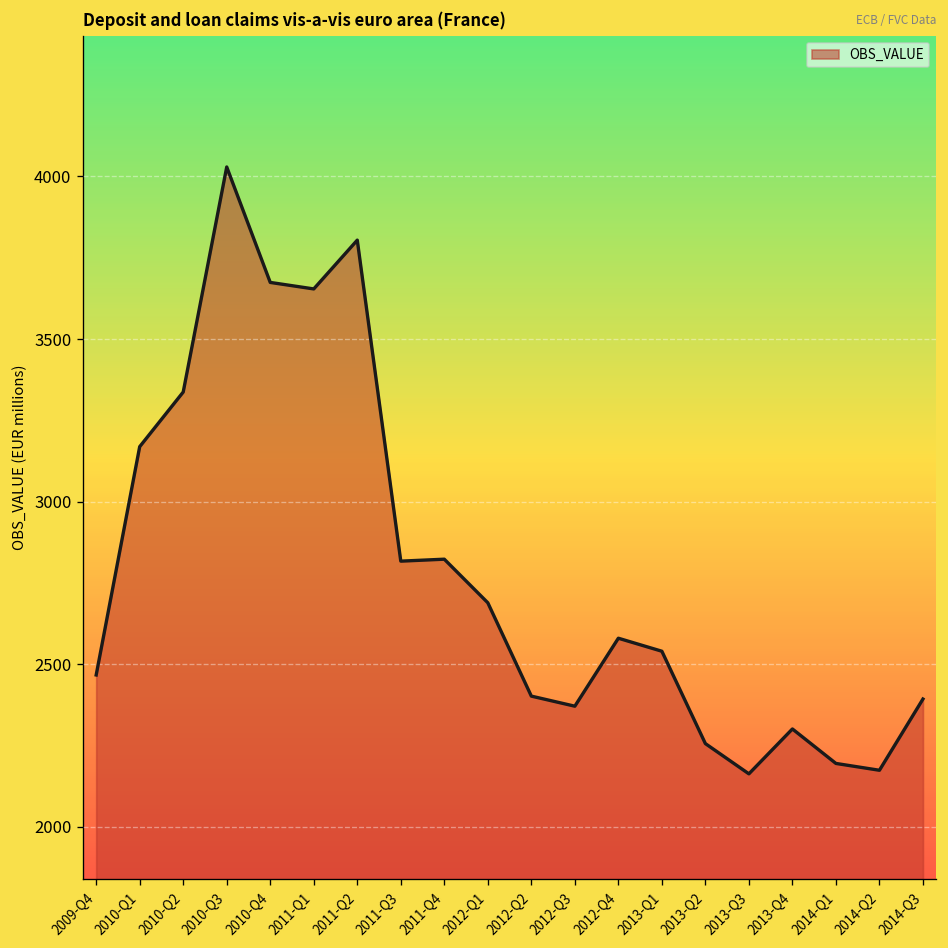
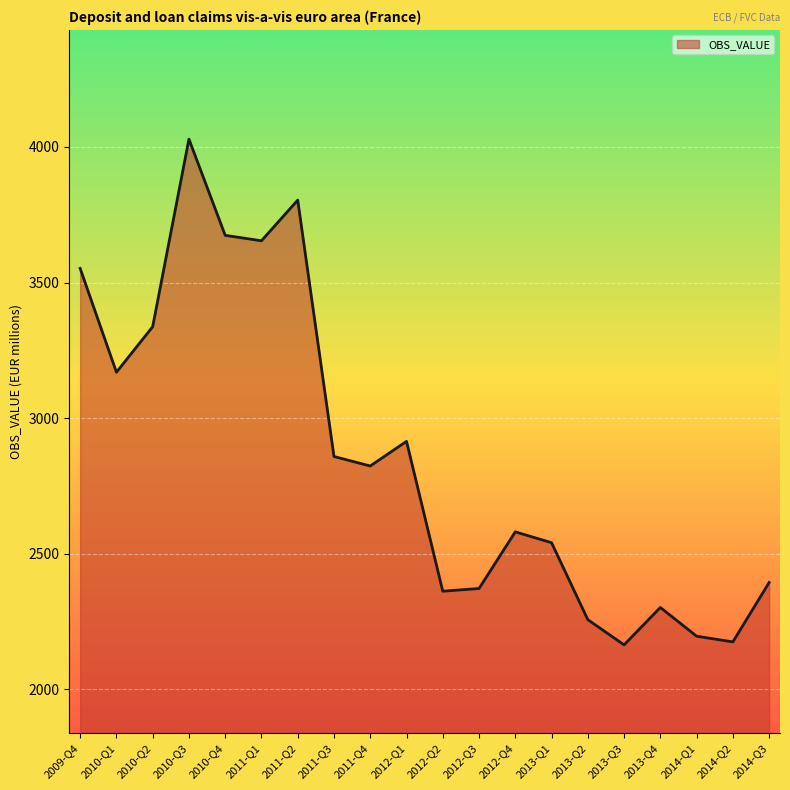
  {
-   "2009-Q4": 2470,
+   "2009-Q4": 3550,
    "2010-Q1": 3170,
    "2010-Q2": 3340,
    "2010-Q3": 4030,
    "2010-Q4": 3670,
    "2011-Q1": 3650,
    "2011-Q2": 3800,
-   "2011-Q3": 2820,
+   "2011-Q3": 2860,
    "2011-Q4": 2820,
-   "2012-Q1": 2690,
-   "2012-Q2": 2400,
+   "2012-Q1": 2910,
+   "2012-Q2": 2360,
    "2012-Q3": 2370,
    "2012-Q4": 2580,
    "2013-Q1": 2540,
    "2013-Q2": 2260,
    "2013-Q3": 2160,
    "2013-Q4": 2300,
    "2014-Q1": 2200,
    "2014-Q2": 2170,
    "2014-Q3": 2390
  }
